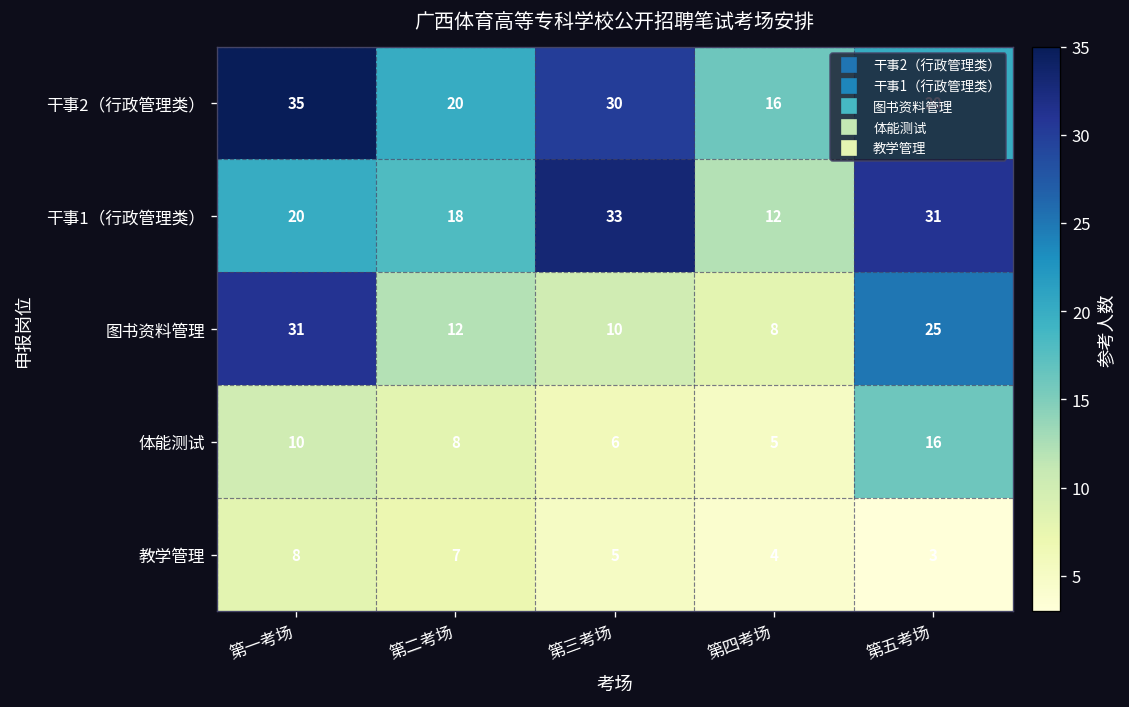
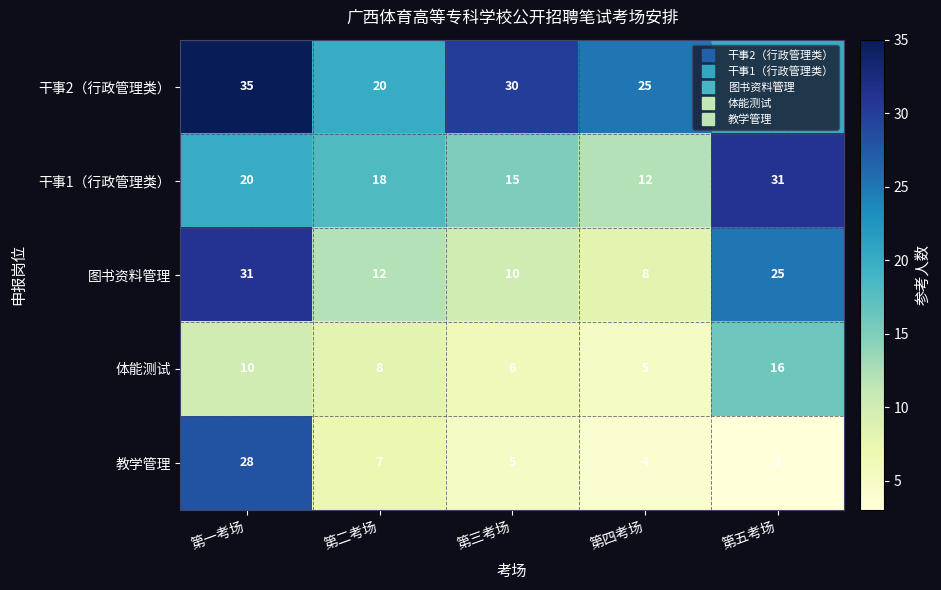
  {
    "干事2（行政管理类）": {
      "第一考场": 35,
      "第二考场": 20,
      "第三考场": 30,
-     "第四考场": 16
+     "第四考场": 25
    },
    "干事1（行政管理类）": {
      "第一考场": 20,
      "第二考场": 18,
-     "第三考场": 33,
+     "第三考场": 15,
      "第四考场": 12,
      "第五考场": 31
    },
    "图书资料管理": {
      "第一考场": 31,
      "第二考场": 12,
      "第三考场": 10,
      "第四考场": 8,
      "第五考场": 25
    },
    "体能测试": {
      "第一考场": 10,
      "第二考场": 8,
      "第三考场": 6,
      "第四考场": 5,
      "第五考场": 16
    },
    "教学管理": {
-     "第一考场": 8,
+     "第一考场": 28,
      "第二考场": 7,
      "第三考场": 5,
      "第四考场": 4
    }
  }
